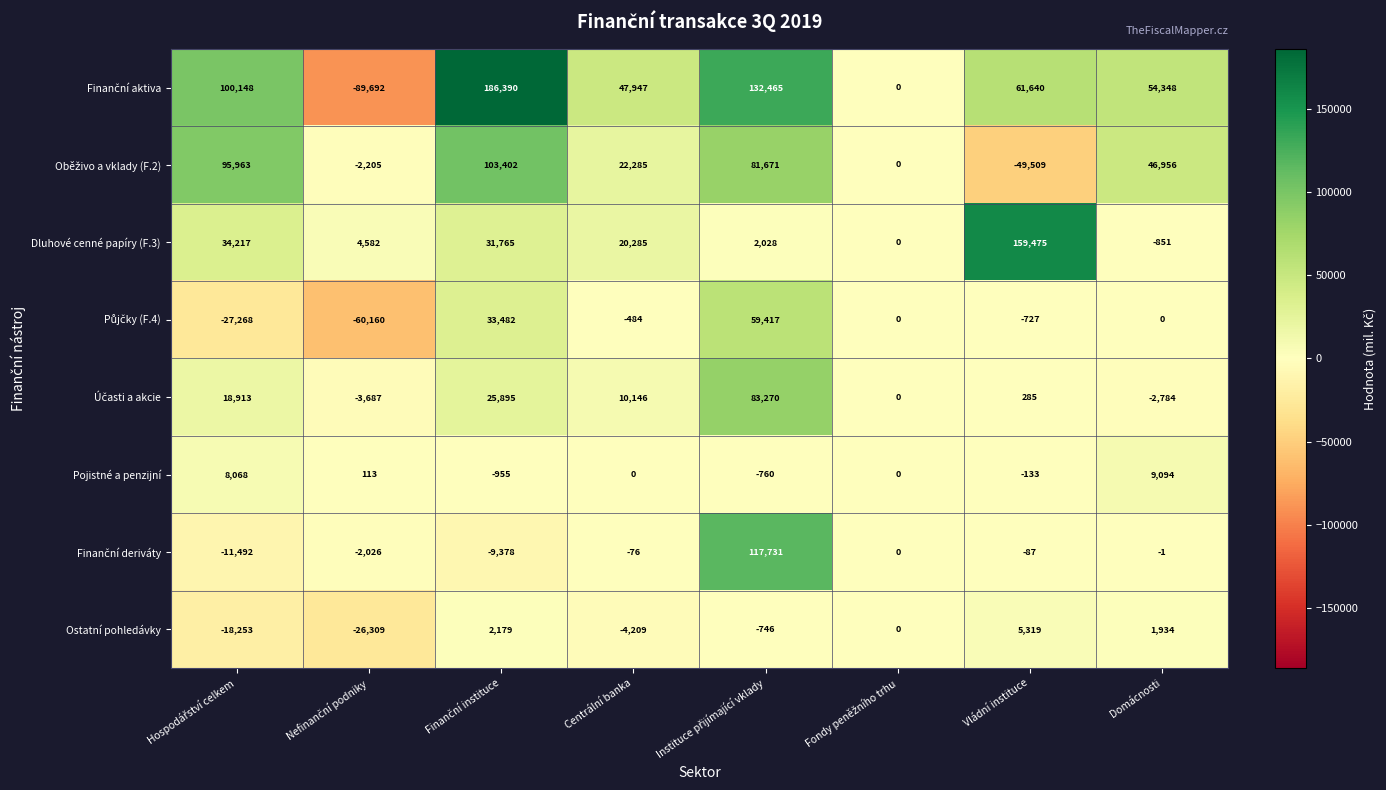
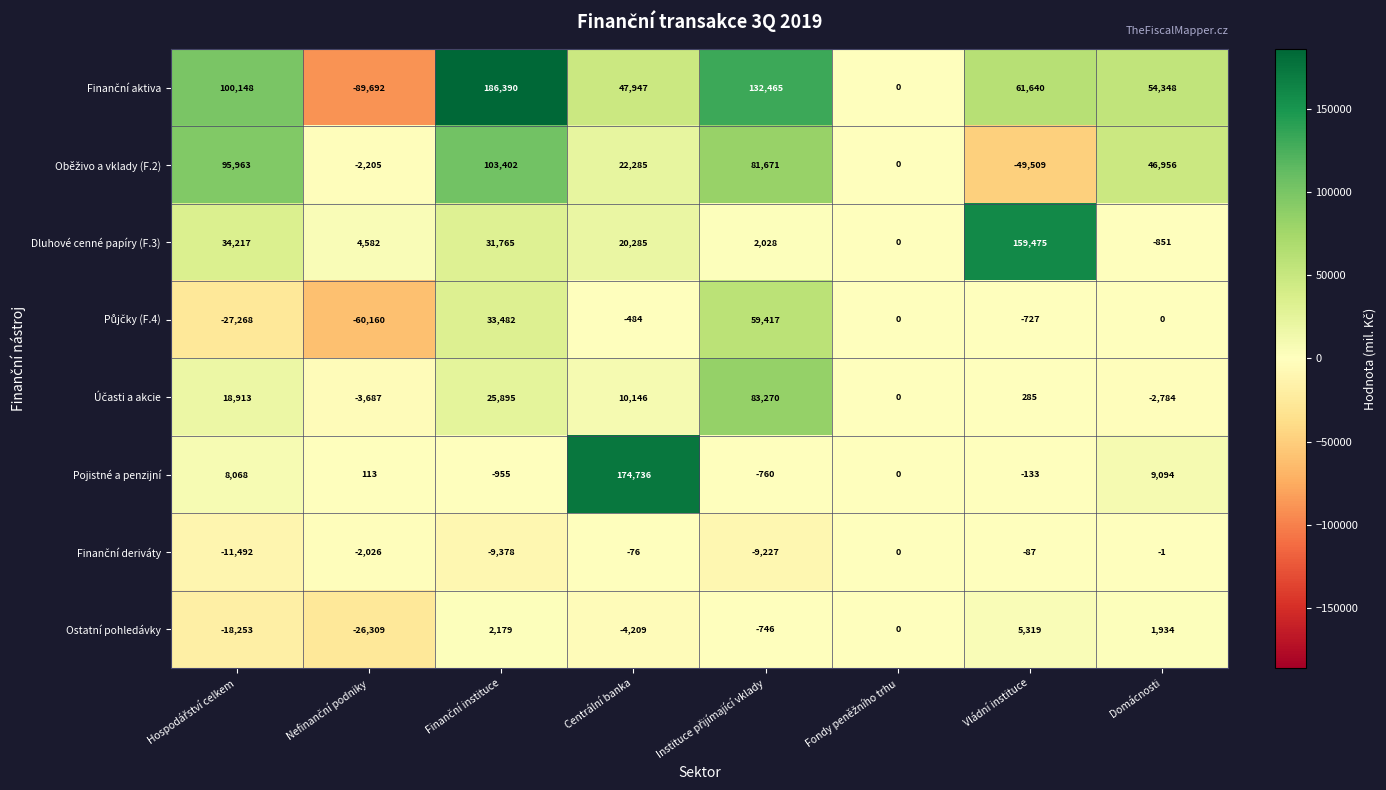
  {
    "Finanční aktiva": {
      "Hospodářství celkem": "100,148",
      "Nefinanční podniky": "-89,692",
      "Finanční instituce": "186,390",
      "Centrální banka": "47,947",
      "Instituce přijímající vklady": "132,465",
      "Fondy peněžního trhu": "0",
      "Vládní instituce": "61,640",
      "Domácnosti": "54,348"
    },
    "Oběživo a vklady (F.2)": {
      "Hospodářství celkem": "95,963",
      "Nefinanční podniky": "-2,205",
      "Finanční instituce": "103,402",
      "Centrální banka": "22,285",
      "Instituce přijímající vklady": "81,671",
      "Fondy peněžního trhu": "0",
      "Vládní instituce": "-49,509",
      "Domácnosti": "46,956"
    },
    "Dluhové cenné papíry (F.3)": {
      "Hospodářství celkem": "34,217",
      "Nefinanční podniky": "4,582",
      "Finanční instituce": "31,765",
      "Centrální banka": "20,285",
      "Instituce přijímající vklady": "2,028",
      "Fondy peněžního trhu": "0",
      "Vládní instituce": "159,475",
      "Domácnosti": "-851"
    },
    "Půjčky (F.4)": {
      "Hospodářství celkem": "-27,268",
      "Nefinanční podniky": "-60,160",
      "Finanční instituce": "33,482",
      "Centrální banka": "-484",
      "Instituce přijímající vklady": "59,417",
      "Fondy peněžního trhu": "0",
      "Vládní instituce": "-727",
      "Domácnosti": "0"
    },
    "Účasti a akcie": {
      "Hospodářství celkem": "18,913",
      "Nefinanční podniky": "-3,687",
      "Finanční instituce": "25,895",
      "Centrální banka": "10,146",
      "Instituce přijímající vklady": "83,270",
      "Fondy peněžního trhu": "0",
      "Vládní instituce": "285",
      "Domácnosti": "-2,784"
    },
    "Pojistné a penzijní": {
      "Hospodářství celkem": "8,068",
      "Nefinanční podniky": "113",
      "Finanční instituce": "-955",
-     "Centrální banka": "0",
+     "Centrální banka": "174,736",
      "Instituce přijímající vklady": "-760",
      "Fondy peněžního trhu": "0",
      "Vládní instituce": "-133",
      "Domácnosti": "9,094"
    },
    "Finanční deriváty": {
      "Hospodářství celkem": "-11,492",
      "Nefinanční podniky": "-2,026",
      "Finanční instituce": "-9,378",
      "Centrální banka": "-76",
-     "Instituce přijímající vklady": "117,731",
+     "Instituce přijímající vklady": "-9,227",
      "Fondy peněžního trhu": "0",
      "Vládní instituce": "-87",
      "Domácnosti": "-1"
    },
    "Ostatní pohledávky": {
      "Hospodářství celkem": "-18,253",
      "Nefinanční podniky": "-26,309",
      "Finanční instituce": "2,179",
      "Centrální banka": "-4,209",
      "Instituce přijímající vklady": "-746",
      "Fondy peněžního trhu": "0",
      "Vládní instituce": "5,319",
      "Domácnosti": "1,934"
    }
  }
